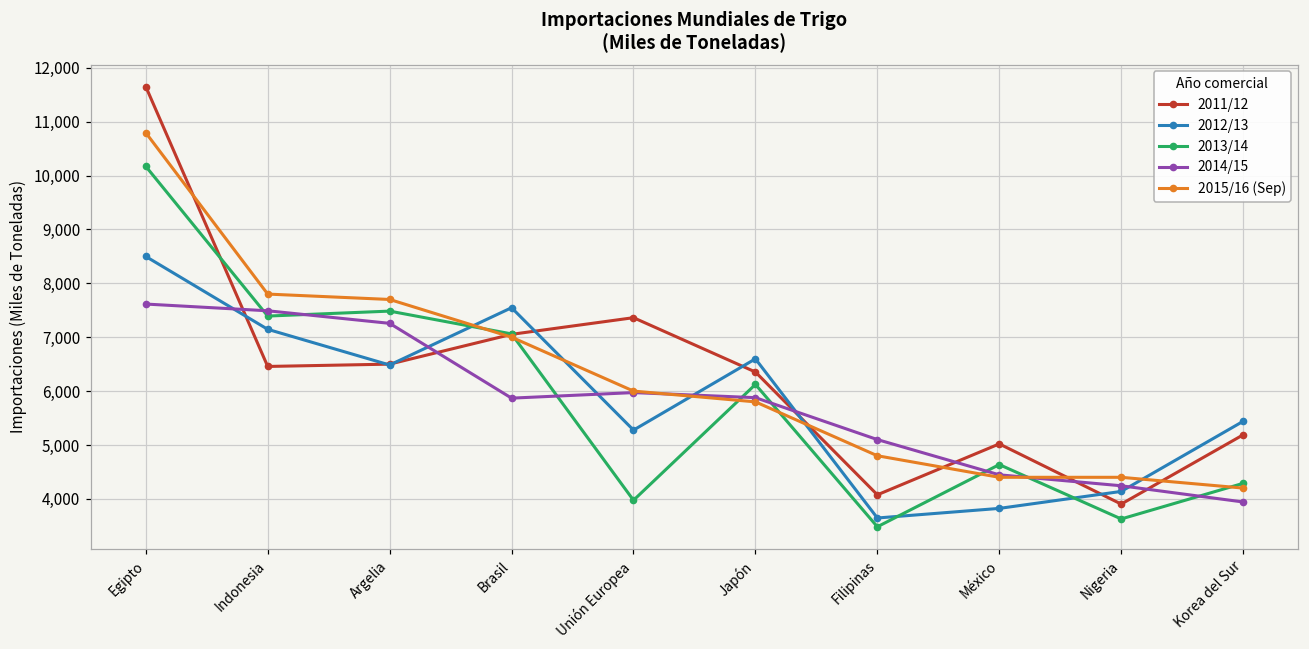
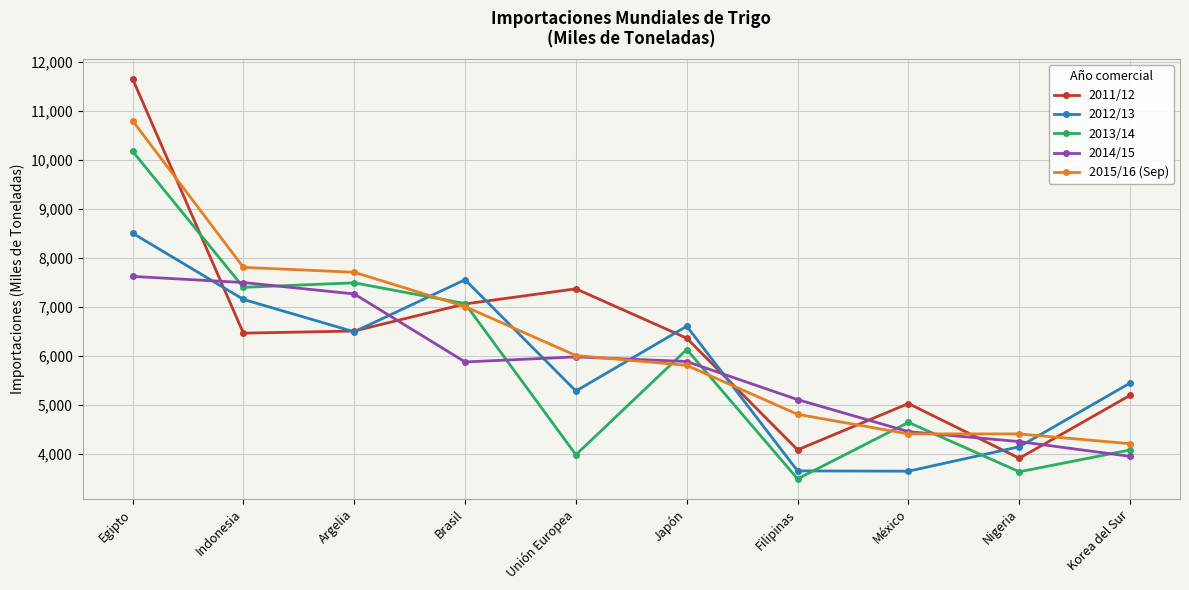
  {
    "2011/12": {
      "Egipto": "11,700",
      "Indonesia": "6,500",
      "Unión Europea": "7,400",
      "Japón": "6,400",
      "Filipinas": "4,100",
      "México": "5,000",
      "Nigeria": "3,900",
      "Korea del Sur": "5,200"
    },
    "2012/13": {
      "Egipto": "8,500",
      "Indonesia": "7,100",
      "Brasil": "7,500",
      "Unión Europea": "5,300",
      "Japón": "6,600",
      "Filipinas": "3,600",
-     "México": "3,800",
+     "México": "3,600",
      "Nigeria": "4,100",
      "Korea del Sur": "5,400"
    },
    "2013/14": {
      "Egipto": "10,200",
      "Indonesia": "7,400",
      "Argelia": "7,500",
      "Unión Europea": "4,000",
      "Japón": "6,100",
      "Filipinas": "3,500",
      "México": "4,600",
      "Nigeria": "3,600",
-     "Korea del Sur": "4,300"
+     "Korea del Sur": "4,100"
    },
    "2014/15": {
      "Egipto": "7,600",
      "Indonesia": "7,500",
      "Argelia": "7,300",
      "Brasil": "5,900",
      "Japón": "5,900",
      "Filipinas": "5,100",
      "Nigeria": "4,200",
      "Korea del Sur": "3,900"
    },
    "2015/16 (Sep)": {
      "Egipto": "10,800",
      "Indonesia": "7,800",
      "Argelia": "7,700",
      "Brasil": "7,000",
      "Japón": "5,800",
      "Filipinas": "4,800",
      "Nigeria": "4,400",
      "Korea del Sur": "4,200"
    }
  }
